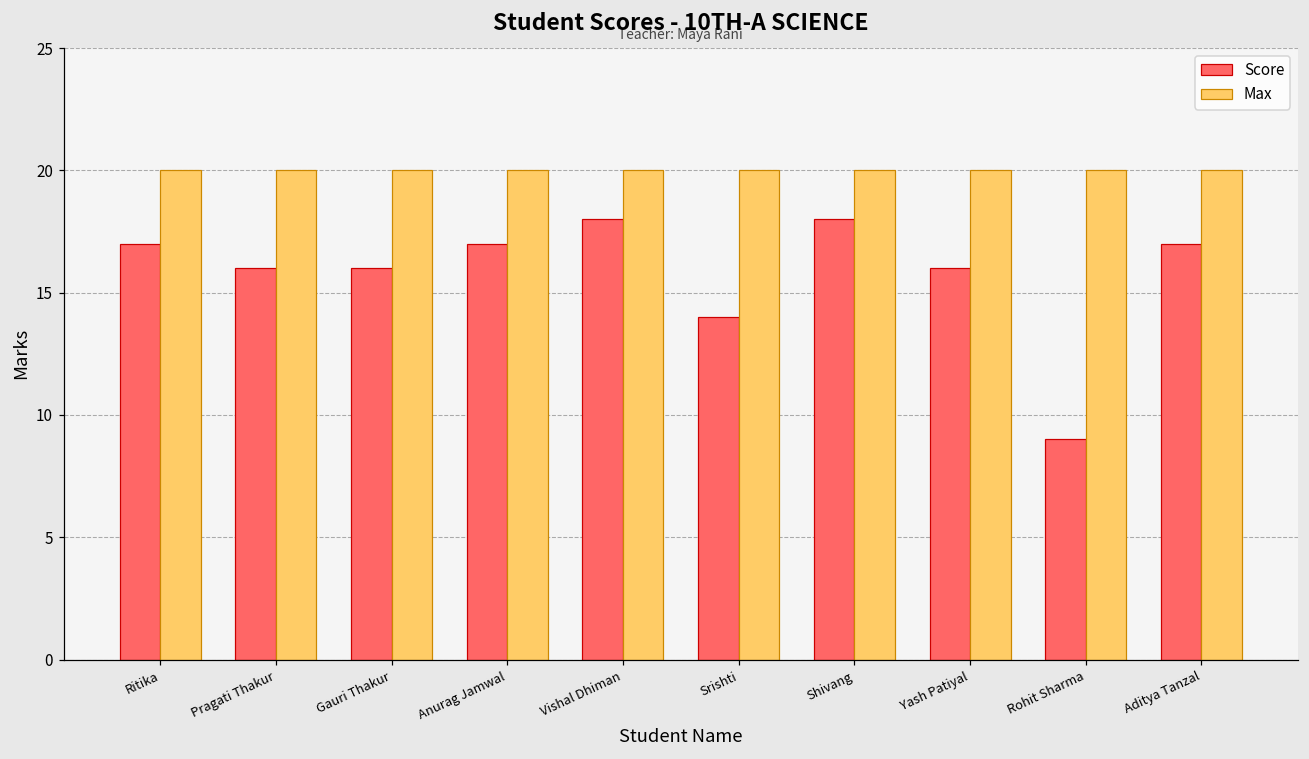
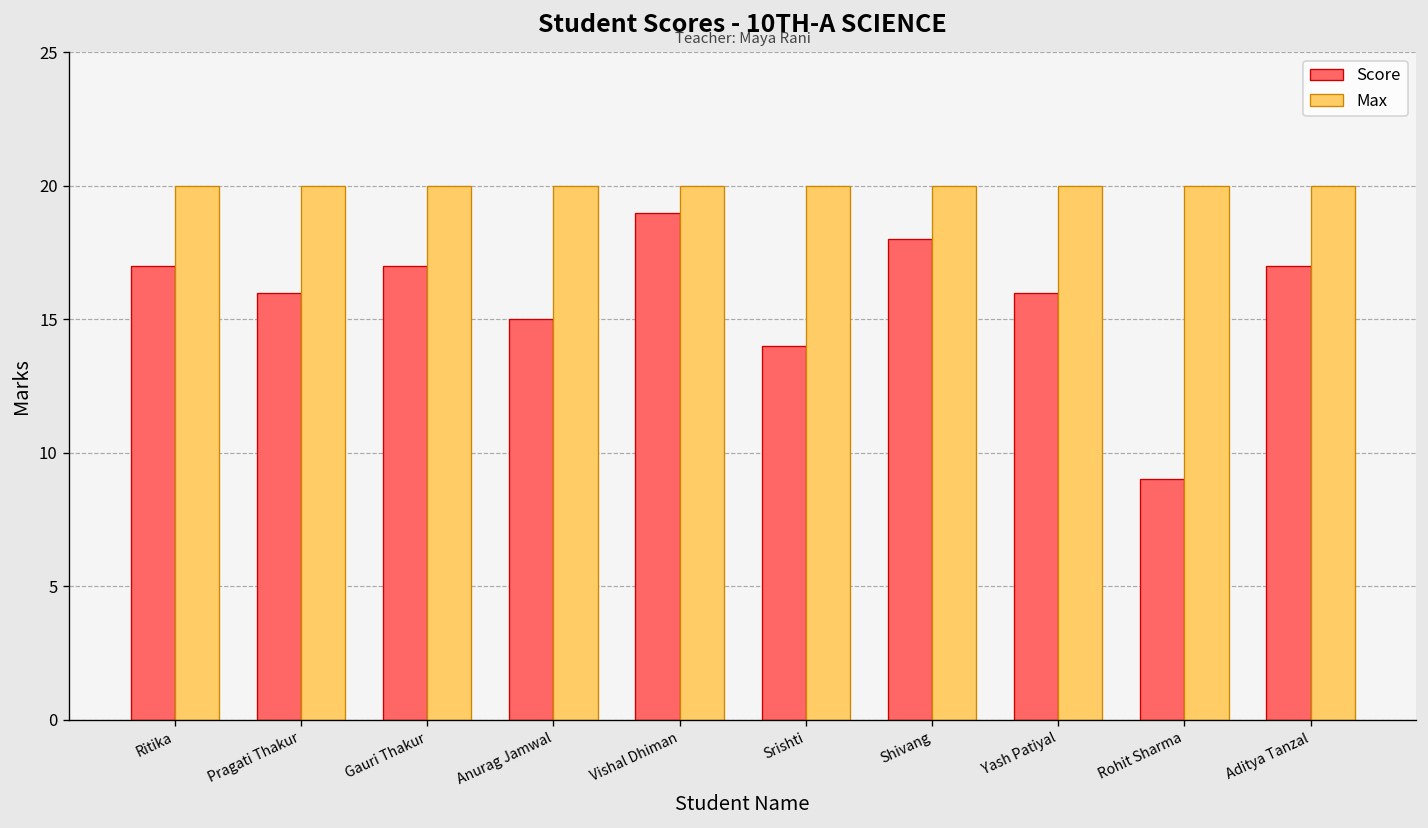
  {
    "Score": {
      "Ritika": 17,
      "Pragati Thakur": 16,
-     "Gauri Thakur": 16,
-     "Anurag Jamwal": 17,
-     "Vishal Dhiman": 18,
+     "Gauri Thakur": 17,
+     "Anurag Jamwal": 15,
+     "Vishal Dhiman": 19,
      "Srishti": 14,
      "Shivang": 18,
      "Yash Patiyal": 16,
      "Rohit Sharma": 9,
      "Aditya Tanzal": 17
    },
    "Max": {
      "Ritika": 20,
      "Pragati Thakur": 20,
      "Gauri Thakur": 20,
      "Anurag Jamwal": 20,
      "Vishal Dhiman": 20,
      "Srishti": 20,
      "Shivang": 20,
      "Yash Patiyal": 20,
      "Rohit Sharma": 20,
      "Aditya Tanzal": 20
    }
  }
